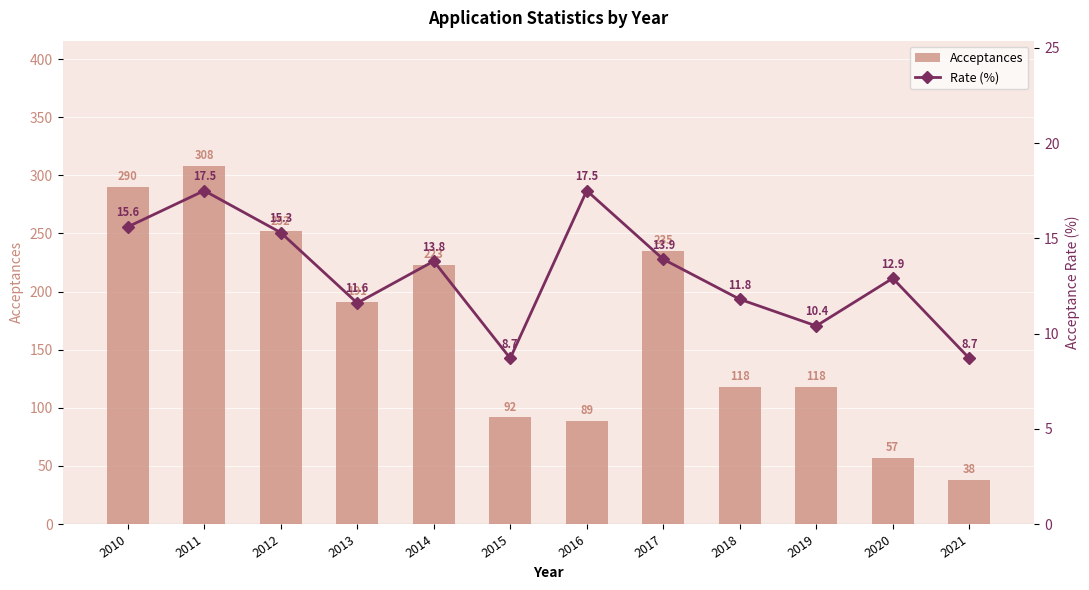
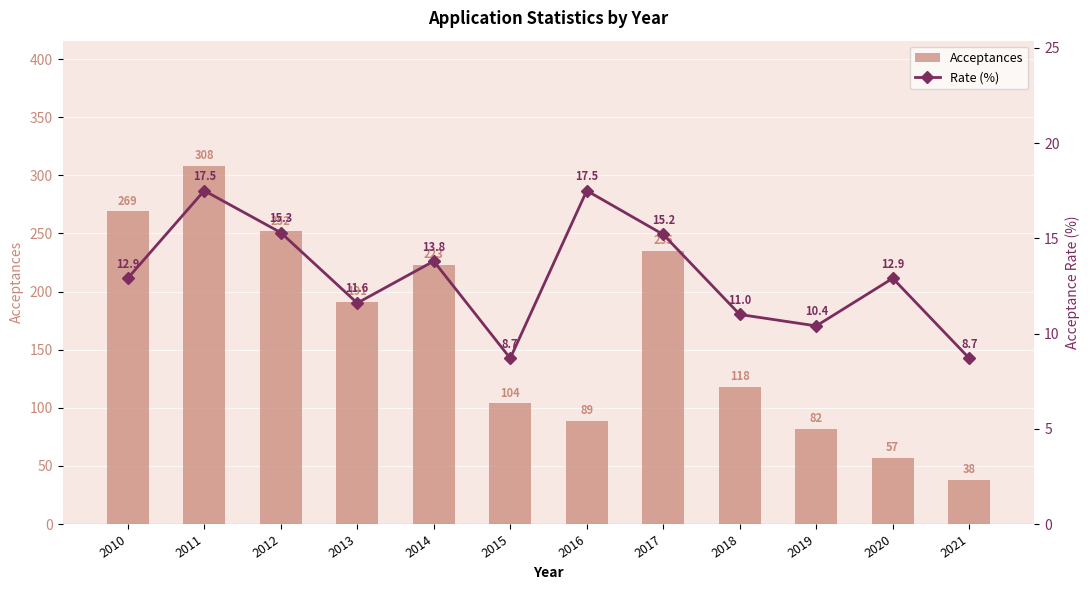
  {
    "Acceptances": {
-     "2010": 290,
+     "2010": 269,
      "2011": 308,
-     "2015": 92,
+     "2015": 104,
      "2016": 89,
      "2018": 118,
-     "2019": 118,
+     "2019": 82,
      "2020": 57,
      "2021": 38
    },
    "Rate (%)": {
-     "2010": 15.6,
+     "2010": 12.9,
      "2011": 17.5,
      "2015": 8.7,
      "2016": 17.5,
-     "2017": 13.9,
-     "2018": 11.8,
+     "2017": 15.2,
+     "2018": 11.0,
      "2019": 10.4,
      "2020": 12.9,
      "2021": 8.7
    }
  }
